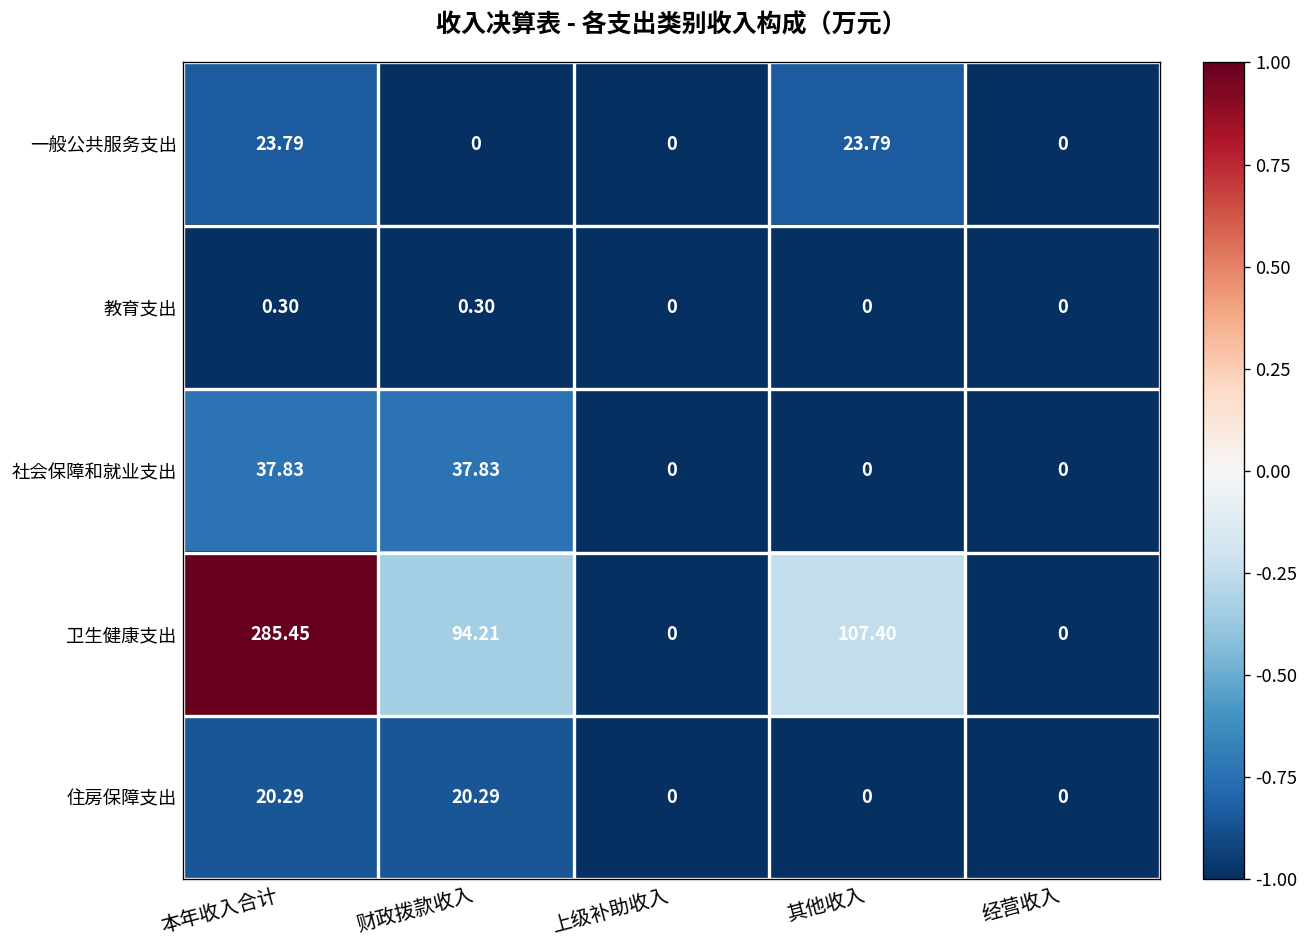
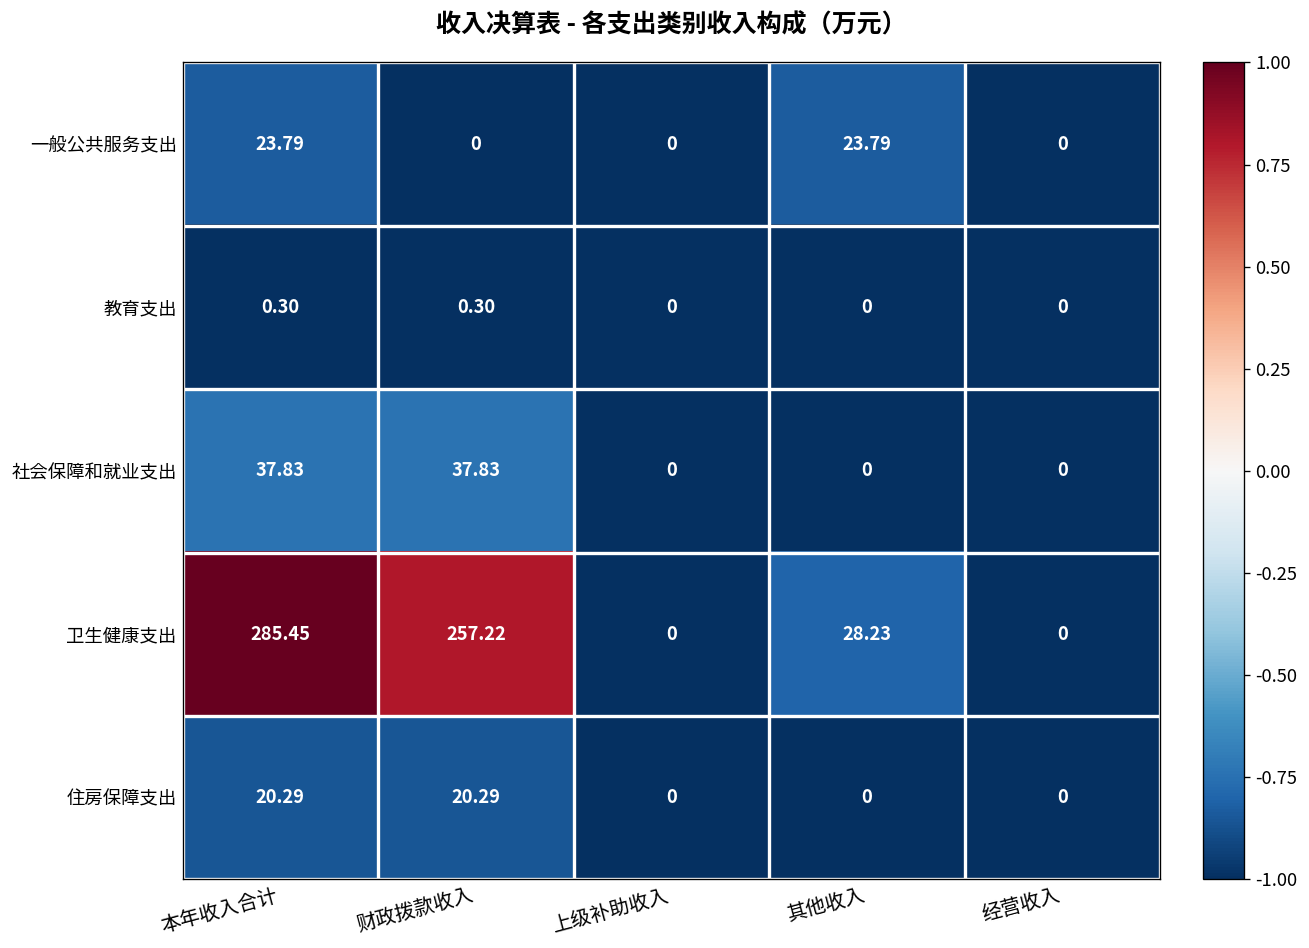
  {
    "一般公共服务支出": {
      "本年收入合计": 23.79,
      "财政拨款收入": 0,
      "上级补助收入": 0,
      "其他收入": 23.79,
      "经营收入": 0
    },
    "教育支出": {
      "本年收入合计": 0.30,
      "财政拨款收入": 0.30,
      "上级补助收入": 0,
      "其他收入": 0,
      "经营收入": 0
    },
    "社会保障和就业支出": {
      "本年收入合计": 37.83,
      "财政拨款收入": 37.83,
      "上级补助收入": 0,
      "其他收入": 0,
      "经营收入": 0
    },
    "卫生健康支出": {
      "本年收入合计": 285.45,
-     "财政拨款收入": 94.21,
+     "财政拨款收入": 257.22,
      "上级补助收入": 0,
-     "其他收入": 107.40,
+     "其他收入": 28.23,
      "经营收入": 0
    },
    "住房保障支出": {
      "本年收入合计": 20.29,
      "财政拨款收入": 20.29,
      "上级补助收入": 0,
      "其他收入": 0,
      "经营收入": 0
    }
  }
